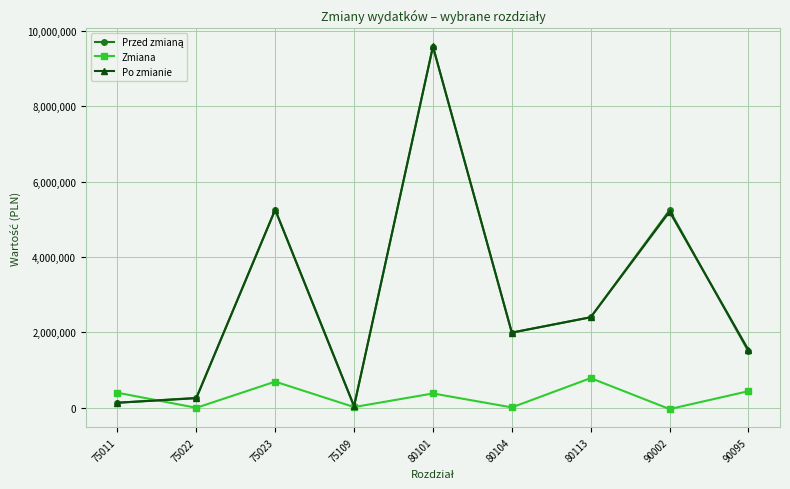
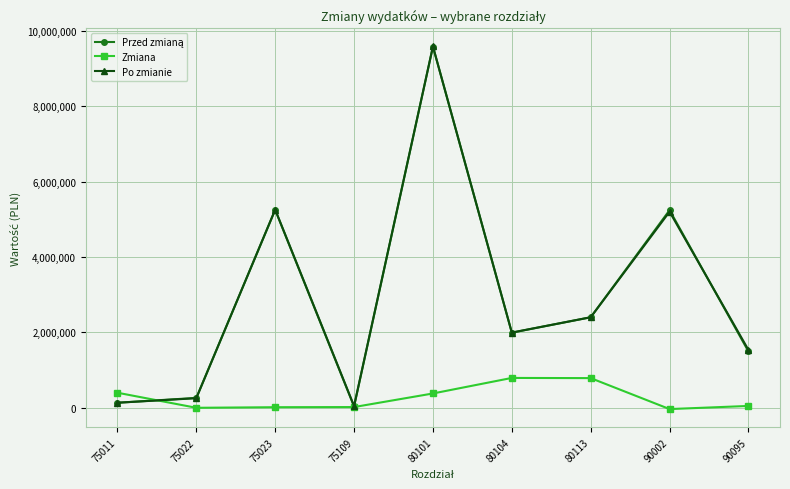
  {
    "Zmiana": {
      "75011": "400,000",
      "75022": "0",
-     "75023": "700,000",
+     "75023": "0",
      "80101": "400,000",
-     "80104": "0",
+     "80104": "800,000",
      "80113": "800,000",
      "90002": "0",
-     "90095": "400,000"
+     "90095": "0"
    }
  }
